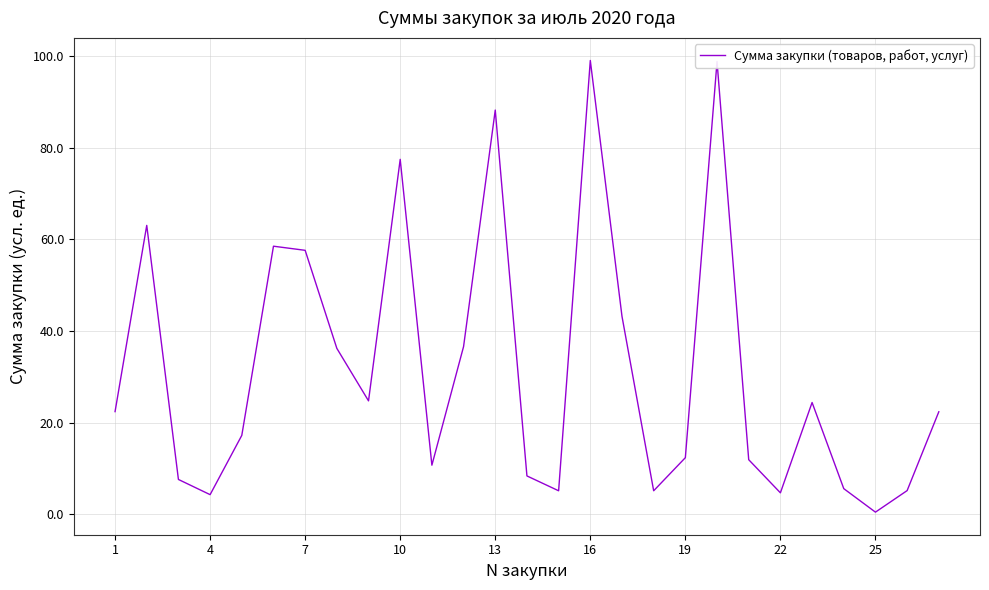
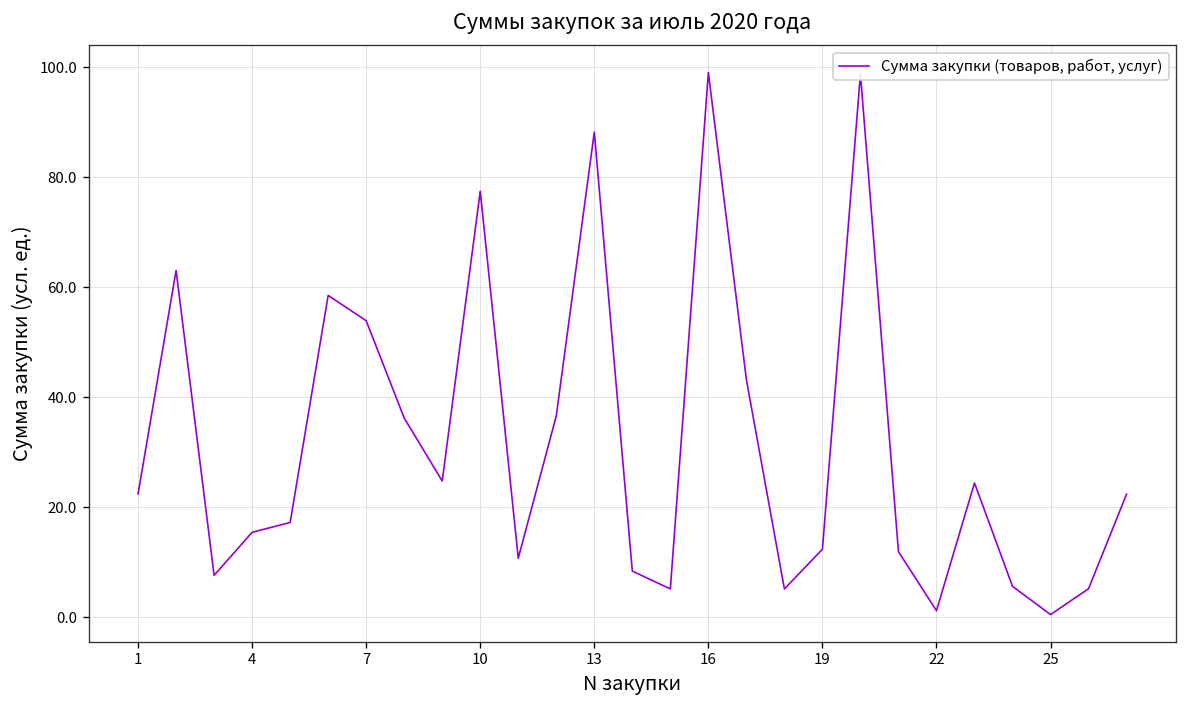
  {
    "1": 22,
-   "4": 4,
-   "7": 58,
+   "4": 15,
+   "7": 54,
    "10": 77,
    "13": 88,
    "16": 99,
    "19": 12,
-   "22": 5,
+   "22": 1,
    "25": 0
  }
